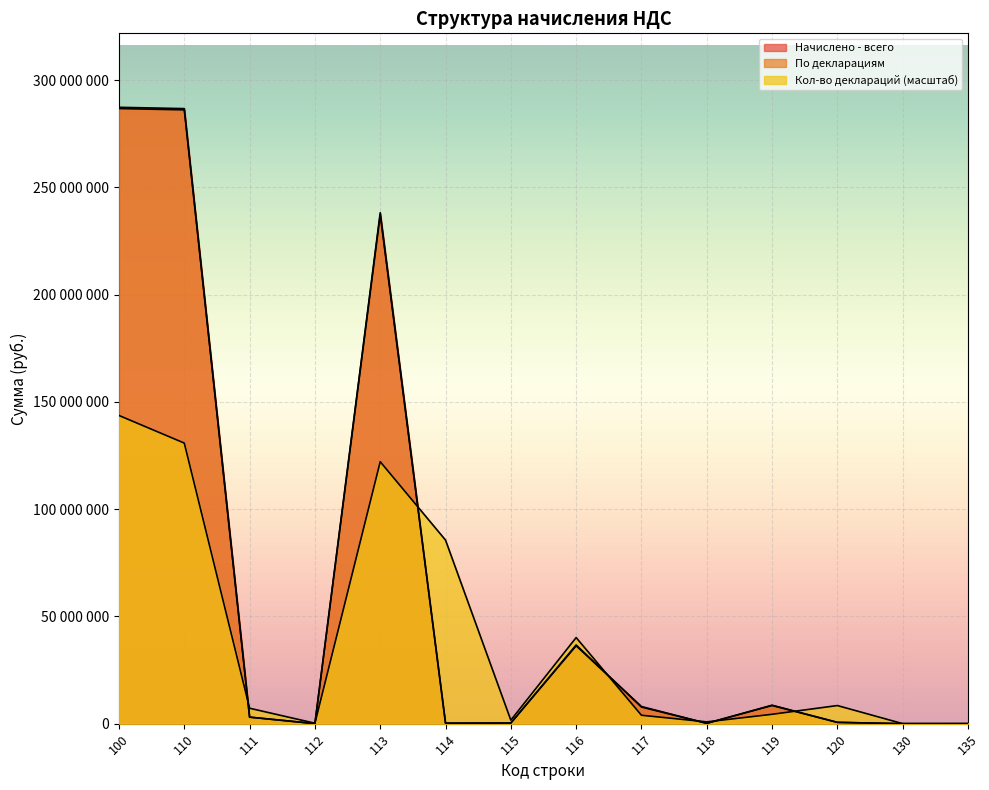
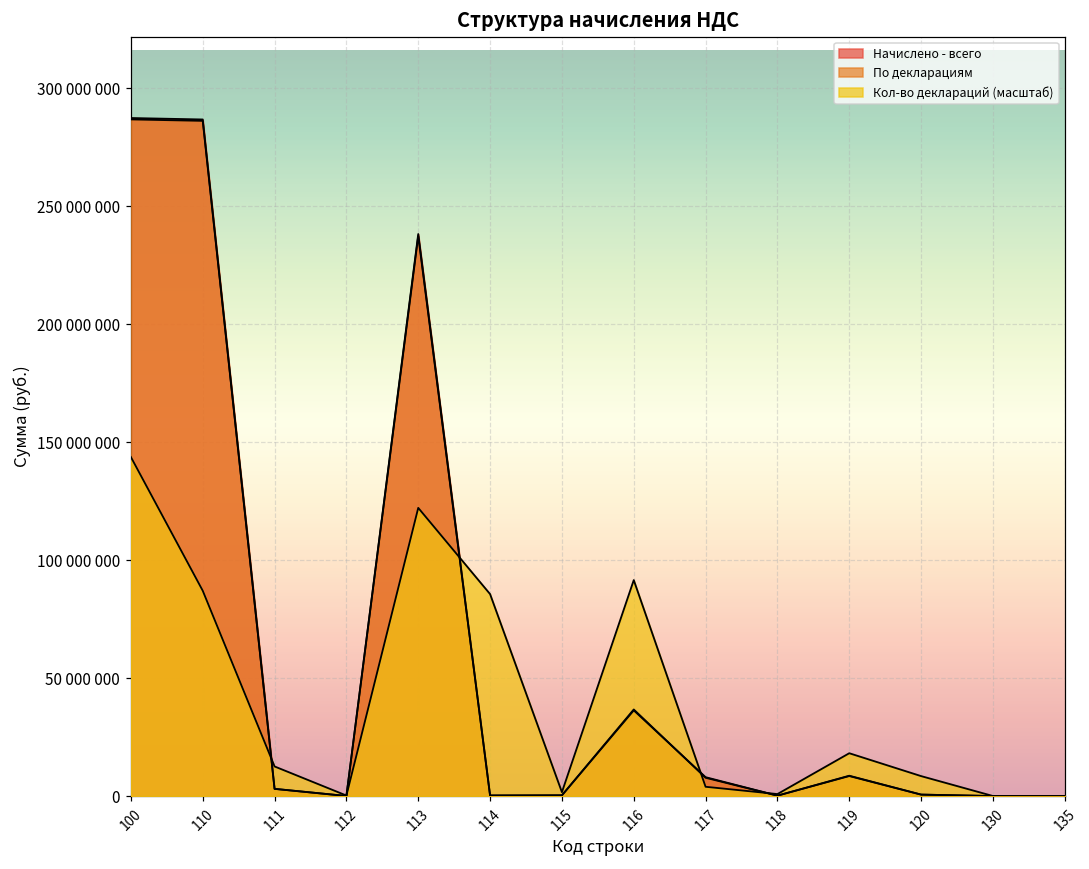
  {
    "Кол-во деклараций (масштаб)": {
      "100": 144000000,
-     "110": 131000000,
-     "111": 7000000,
+     "110": 87000000,
+     "111": 13000000,
      "113": 122000000,
      "114": 86000000,
      "115": 2000000,
-     "116": 40000000,
+     "116": 92000000,
      "117": 4000000,
-     "119": 4000000,
+     "119": 18000000,
      "120": 8000000
    }
  }
